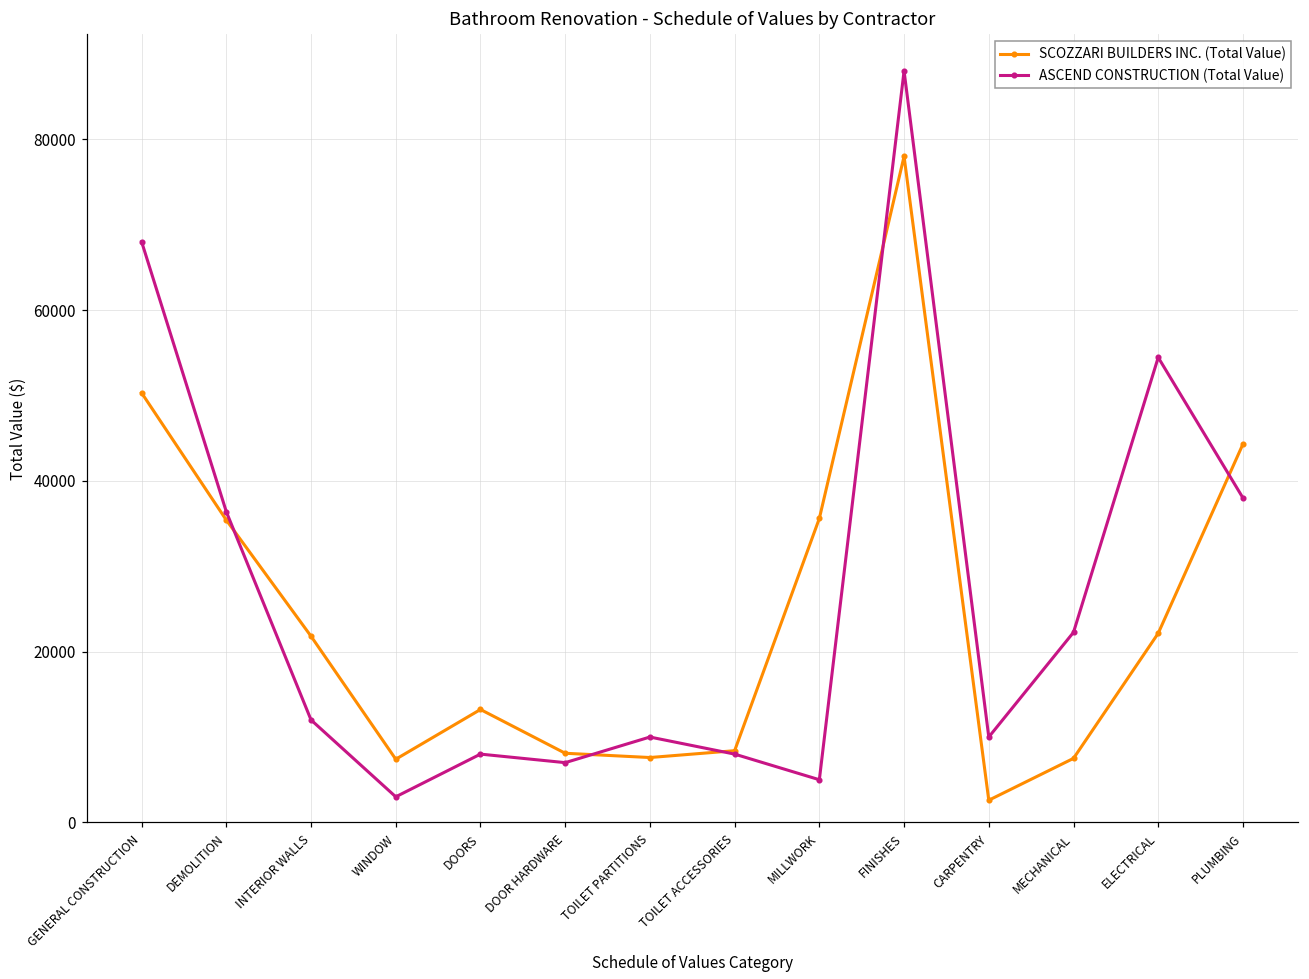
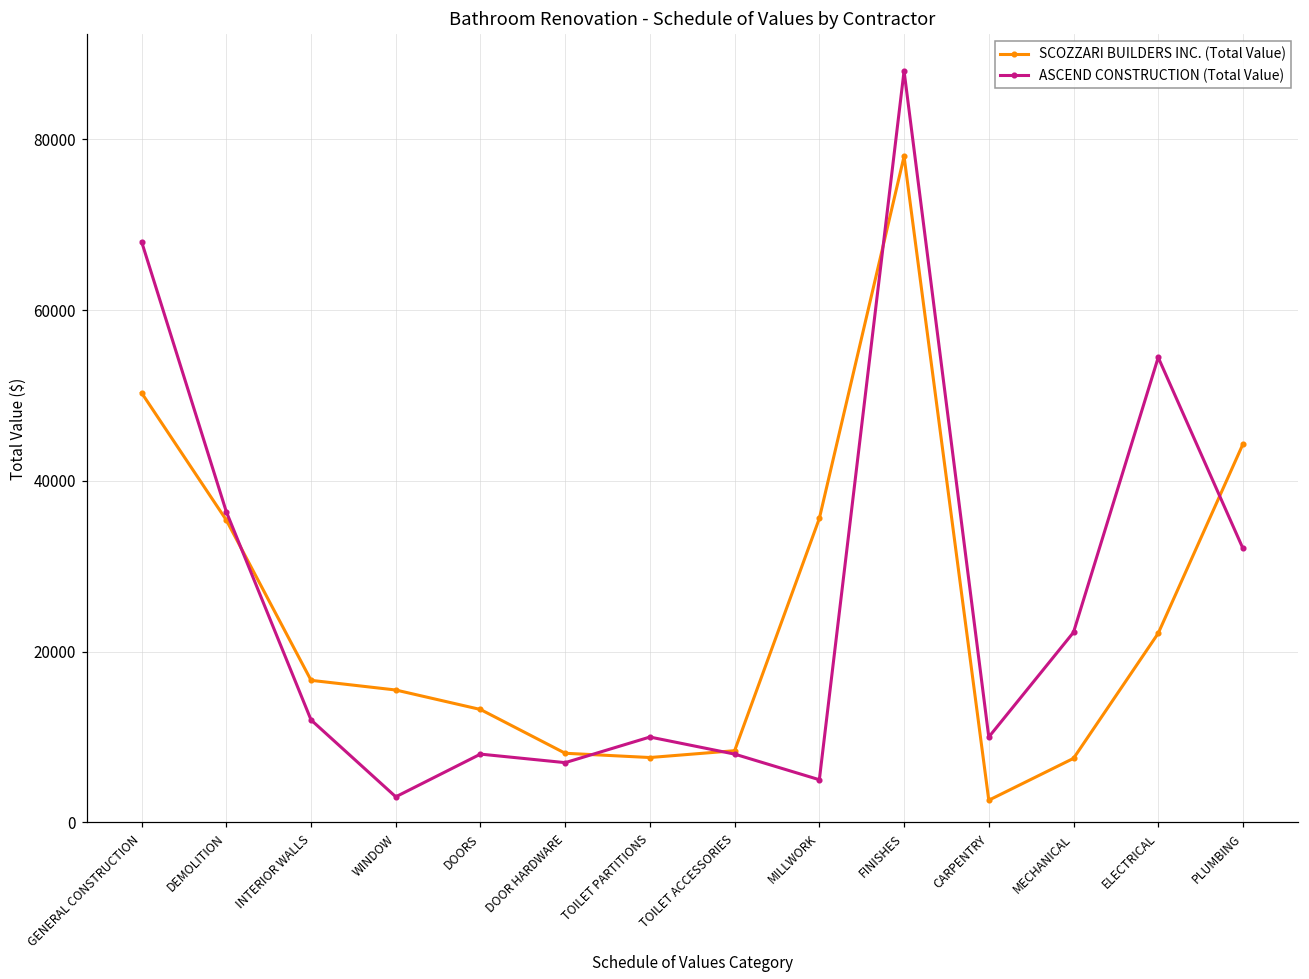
  {
    "SCOZZARI BUILDERS INC. (Total Value)": {
      "GENERAL CONSTRUCTION": 50000,
      "DEMOLITION": 35000,
-     "INTERIOR WALLS": 22000,
-     "WINDOW": 7000,
+     "INTERIOR WALLS": 17000,
+     "WINDOW": 16000,
      "DOORS": 13000,
      "DOOR HARDWARE": 8000,
      "TOILET PARTITIONS": 8000,
      "TOILET ACCESSORIES": 8000,
      "MILLWORK": 36000,
      "FINISHES": 78000,
      "CARPENTRY": 3000,
      "MECHANICAL": 8000,
      "ELECTRICAL": 22000,
      "PLUMBING": 44000
    },
    "ASCEND CONSTRUCTION (Total Value)": {
      "GENERAL CONSTRUCTION": 68000,
      "DEMOLITION": 36000,
      "INTERIOR WALLS": 12000,
      "WINDOW": 3000,
      "DOORS": 8000,
      "DOOR HARDWARE": 7000,
      "TOILET PARTITIONS": 10000,
      "TOILET ACCESSORIES": 8000,
      "MILLWORK": 5000,
      "FINISHES": 88000,
      "CARPENTRY": 10000,
      "MECHANICAL": 22000,
      "ELECTRICAL": 54000,
-     "PLUMBING": 38000
+     "PLUMBING": 32000
    }
  }
